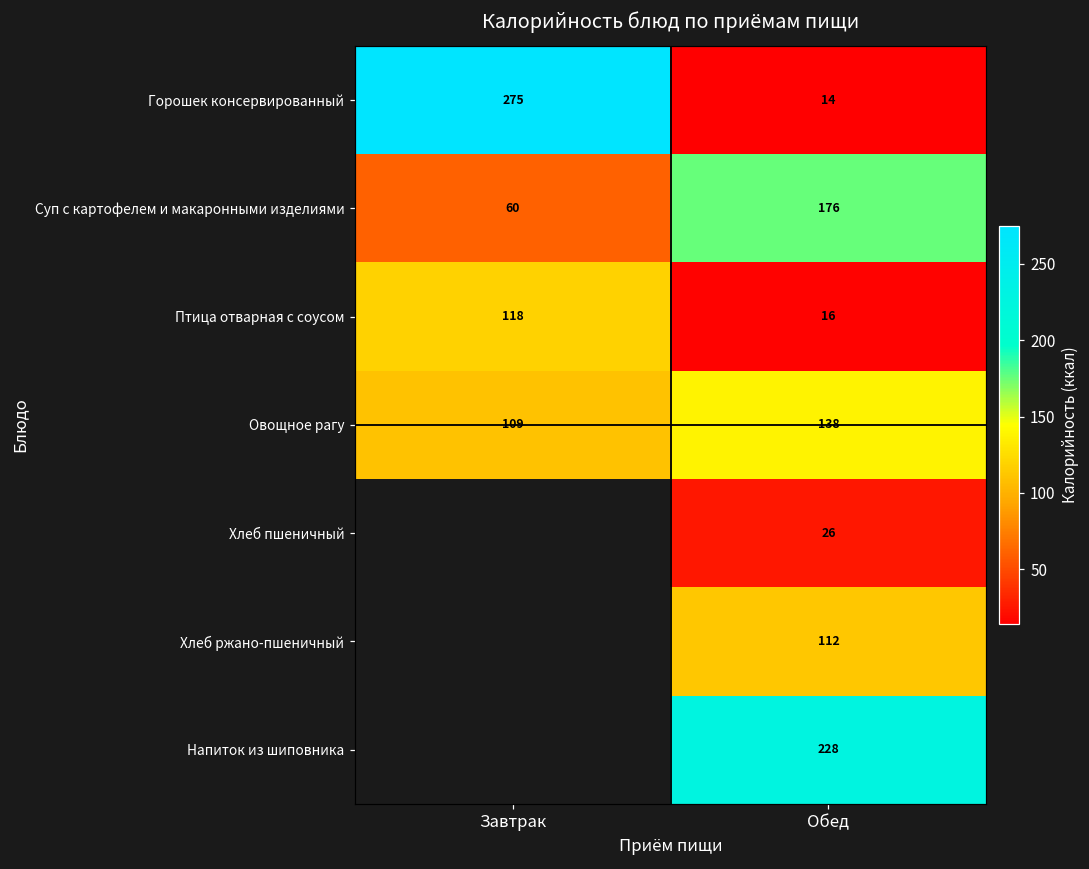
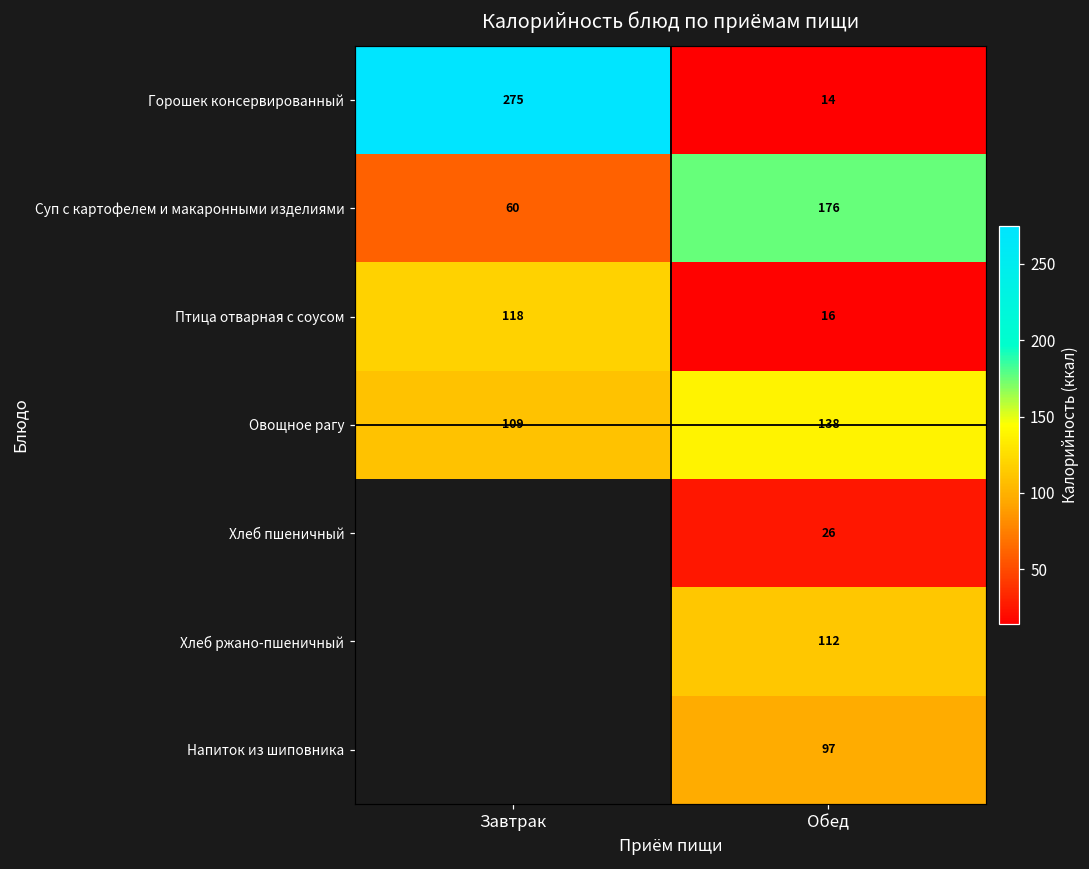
  {
    "Горошек консервированный": {
      "Завтрак": 275,
      "Обед": 14
    },
    "Суп с картофелем и макаронными изделиями": {
      "Завтрак": 60,
      "Обед": 176
    },
    "Птица отварная с соусом": {
      "Завтрак": 118,
      "Обед": 16
    },
    "Овощное рагу": {
      "Завтрак": 109,
      "Обед": 138
    },
    "Хлеб пшеничный": {
      "Обед": 26
    },
    "Хлеб ржано-пшеничный": {
      "Обед": 112
    },
    "Напиток из шиповника": {
-     "Обед": 228
+     "Обед": 97
    }
  }
